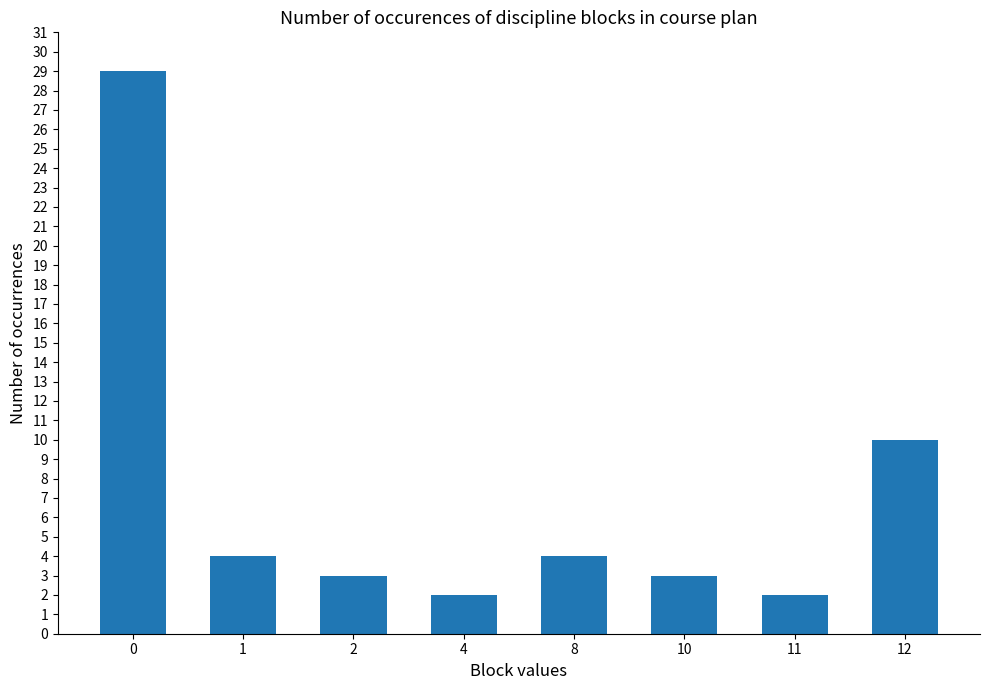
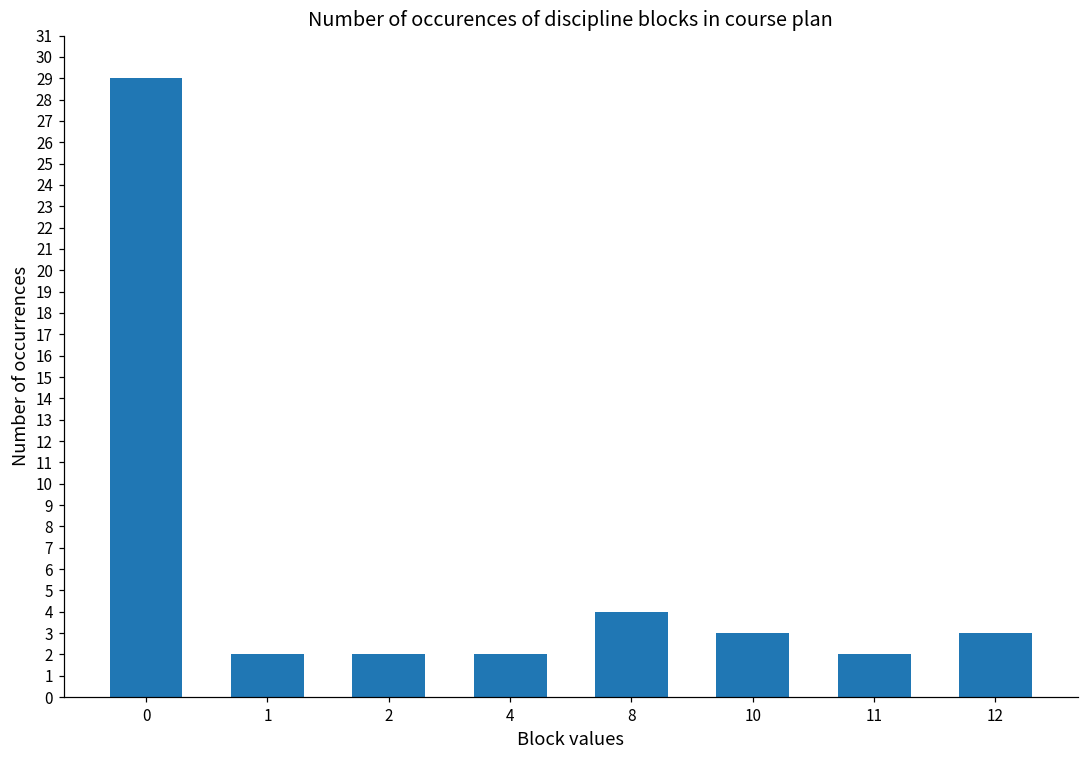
  {
    "0": 29,
-   "1": 4,
-   "2": 3,
+   "1": 2,
+   "2": 2,
    "4": 2,
    "8": 4,
    "10": 3,
    "11": 2,
-   "12": 10
+   "12": 3
  }
